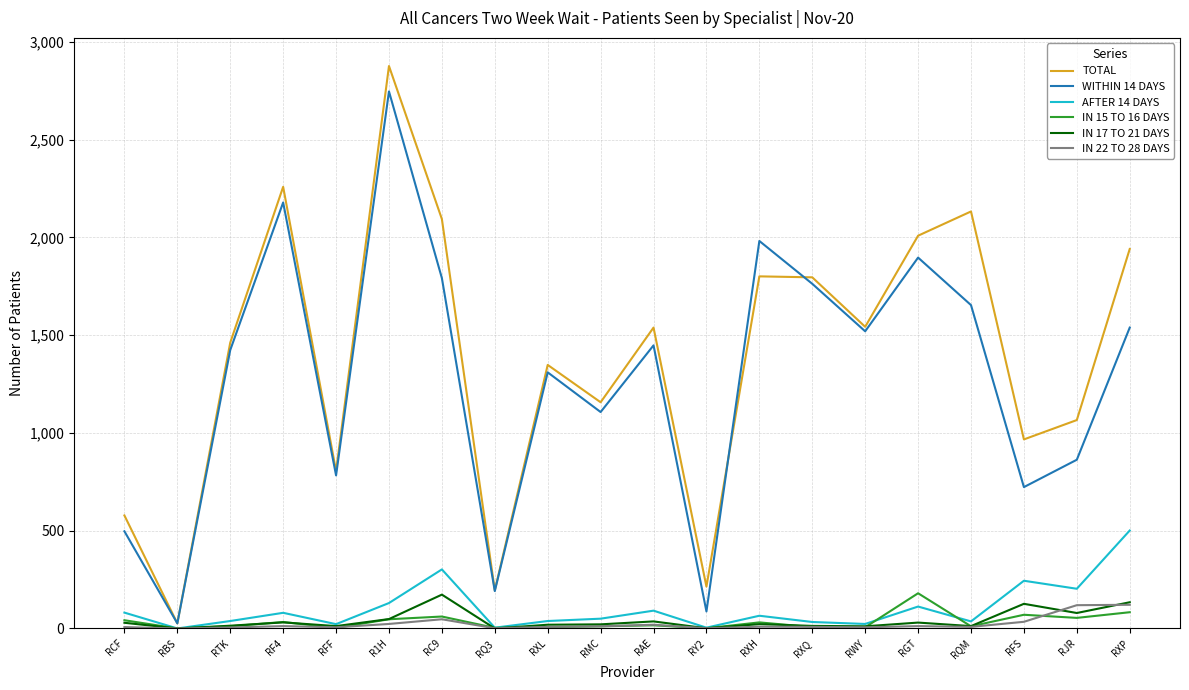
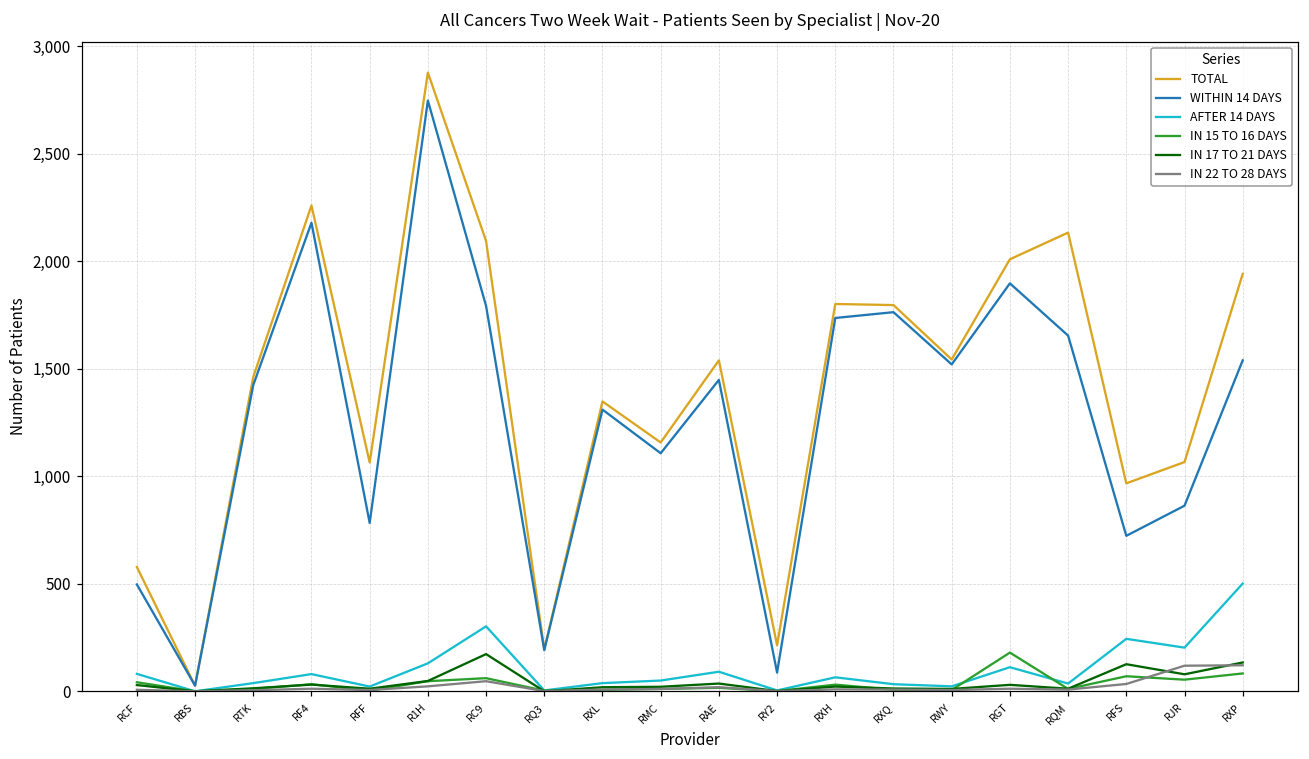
  {
    "TOTAL": {
      "RCF": "580",
      "RTK": "1,460",
      "RF4": "2,260",
-     "RFF": "810",
+     "RFF": "1,060",
      "R1H": "2,880",
      "RC9": "2,090",
      "RXL": "1,350",
      "RMC": "1,160",
      "RAE": "1,540",
      "RY2": "210",
      "RXH": "1,800",
      "RXQ": "1,800",
      "RWY": "1,540",
      "RGT": "2,010",
      "RQM": "2,130",
      "RFS": "970",
      "RJR": "1,070",
      "RXP": "1,940"
    },
    "WITHIN 14 DAYS": {
      "RCF": "500",
      "RTK": "1,420",
      "RF4": "2,180",
      "RFF": "780",
      "R1H": "2,750",
      "RC9": "1,790",
      "RXL": "1,310",
      "RMC": "1,110",
      "RAE": "1,450",
      "RY2": "90",
-     "RXH": "1,980",
+     "RXH": "1,740",
      "RXQ": "1,760",
      "RWY": "1,520",
      "RGT": "1,900",
      "RQM": "1,650",
      "RFS": "720",
      "RJR": "860",
      "RXP": "1,540"
    },
    "AFTER 14 DAYS": {
      "RCF": "80",
      "RTK": "40",
      "RF4": "80",
      "R1H": "130",
      "RC9": "300",
      "RXL": "40",
      "RMC": "50",
      "RAE": "90",
      "RXH": "70",
      "RXQ": "30",
      "RGT": "110",
      "RQM": "40",
      "RFS": "240",
      "RJR": "200",
      "RXP": "500"
    },
    "IN 15 TO 16 DAYS": {
      "RCF": "40",
      "RC9": "60",
      "RGT": "180",
      "RFS": "70",
      "RJR": "50",
      "RXP": "80"
    },
    "IN 17 TO 21 DAYS": {
      "RCF": "30",
      "RC9": "170",
      "RAE": "40",
      "RGT": "30",
      "RFS": "130",
      "RJR": "80"
    },
    "IN 22 TO 28 DAYS": {
      "RCF": "10",
      "RF4": "10",
      "R1H": "20",
      "RC9": "50",
      "RXH": "10",
      "RGT": "10",
      "RFS": "30",
      "RJR": "120"
    }
  }
